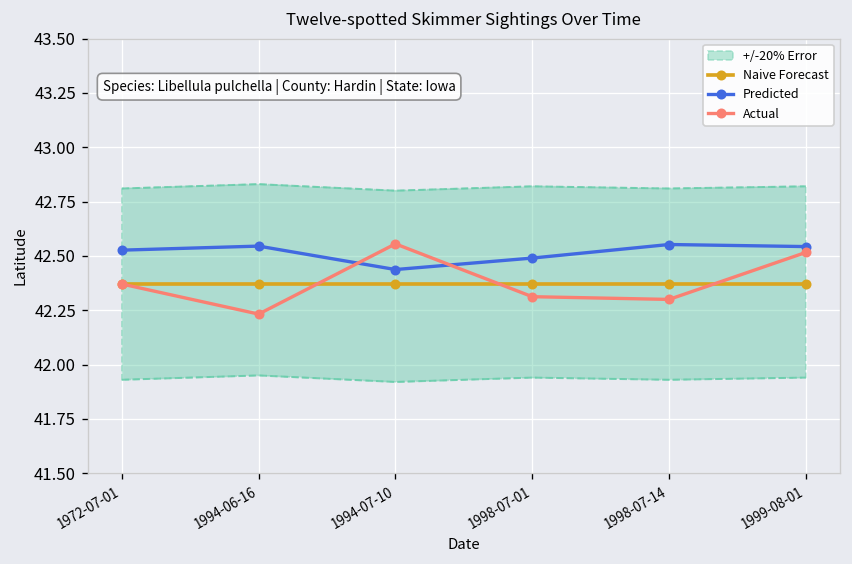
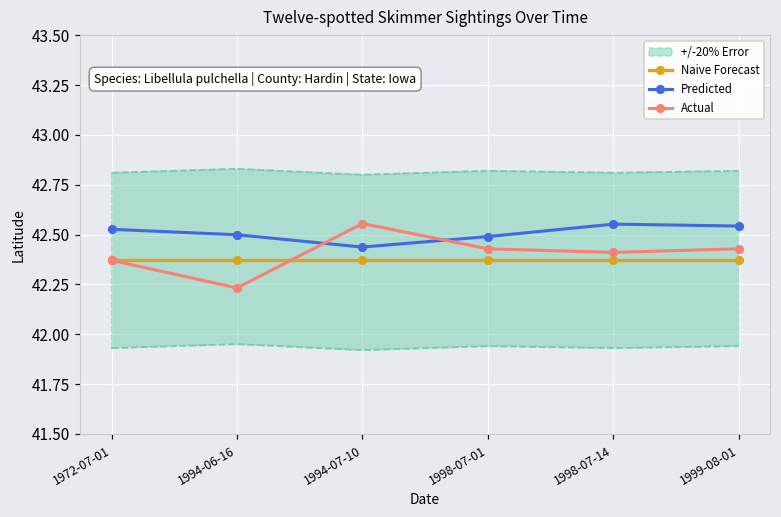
  {
    "Naive Forecast": {
      "1994-06-16": 42.37,
      "1994-07-10": 42.37,
      "1998-07-01": 42.37,
      "1998-07-14": 42.37,
      "1999-08-01": 42.37
    },
    "Predicted": {
      "1972-07-01": 42.53,
-     "1994-06-16": 42.55,
+     "1994-06-16": 42.50,
      "1994-07-10": 42.44,
      "1998-07-01": 42.49,
      "1998-07-14": 42.55,
      "1999-08-01": 42.54
    },
    "Actual": {
      "1994-06-16": 42.23,
      "1994-07-10": 42.56,
-     "1998-07-01": 42.31,
-     "1998-07-14": 42.30,
-     "1999-08-01": 42.52
+     "1998-07-01": 42.43,
+     "1998-07-14": 42.41,
+     "1999-08-01": 42.43
    }
  }
